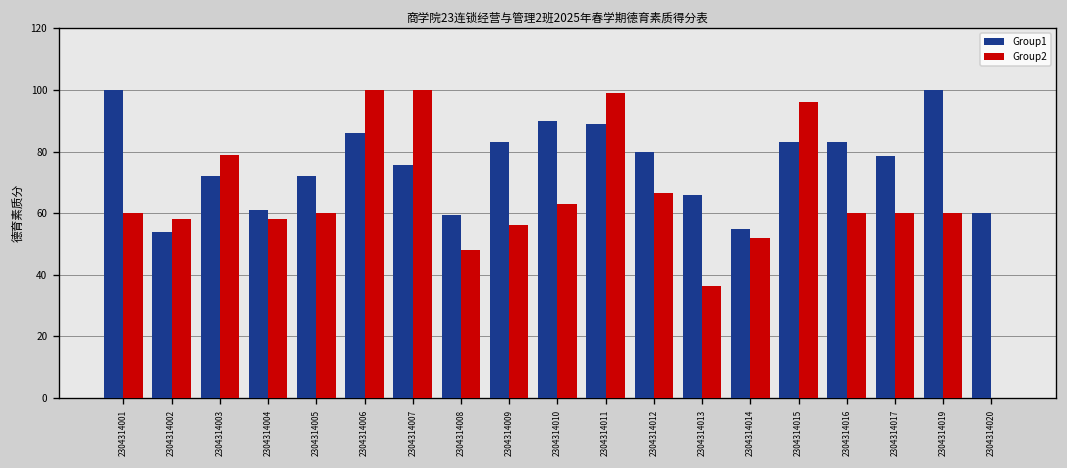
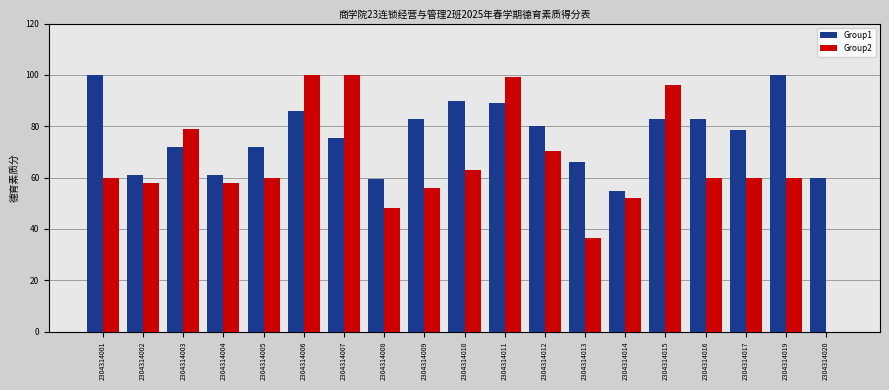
  {
    "Group1": {
      "2304314001": 100,
-     "2304314002": 54,
+     "2304314002": 61,
      "2304314003": 72,
      "2304314004": 61,
      "2304314005": 72,
      "2304314006": 86,
      "2304314007": 76,
      "2304314008": 60,
      "2304314009": 83,
      "2304314010": 90,
      "2304314011": 89,
      "2304314012": 80,
      "2304314013": 66,
      "2304314014": 55,
      "2304314015": 83,
      "2304314016": 83,
      "2304314017": 79,
      "2304314019": 100,
      "2304314020": 60
    },
    "Group2": {
      "2304314001": 60,
      "2304314002": 58,
      "2304314003": 79,
      "2304314004": 58,
      "2304314005": 60,
      "2304314006": 100,
      "2304314007": 100,
      "2304314008": 48,
      "2304314009": 56,
      "2304314010": 63,
      "2304314011": 99,
-     "2304314012": 67,
+     "2304314012": 70,
      "2304314013": 36,
      "2304314014": 52,
      "2304314015": 96,
      "2304314016": 60,
      "2304314017": 60,
      "2304314019": 60,
      "2304314020": 0
    }
  }
